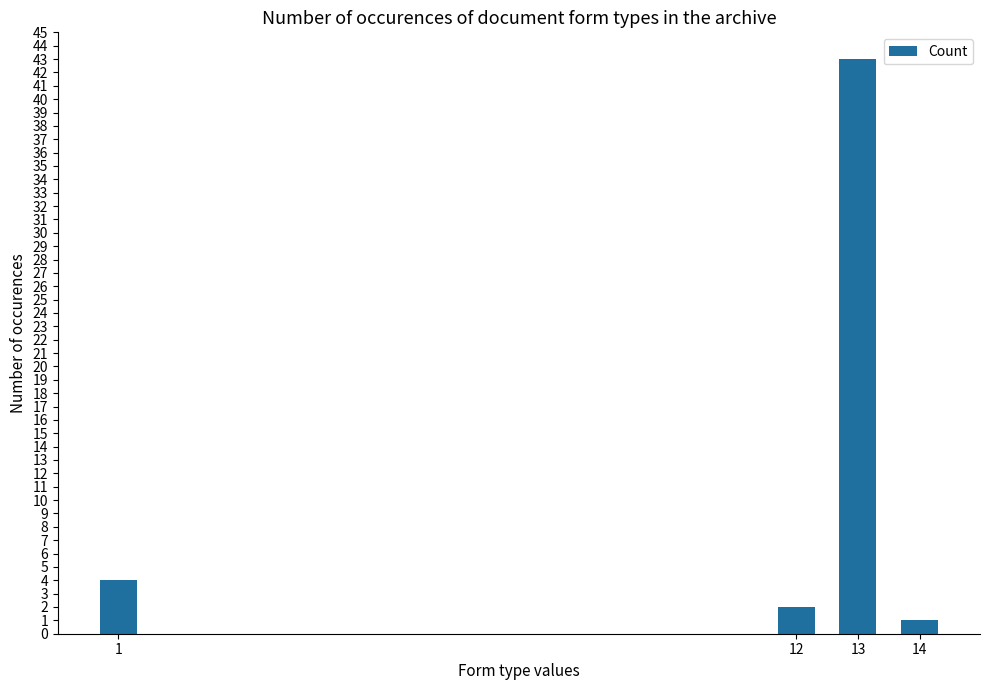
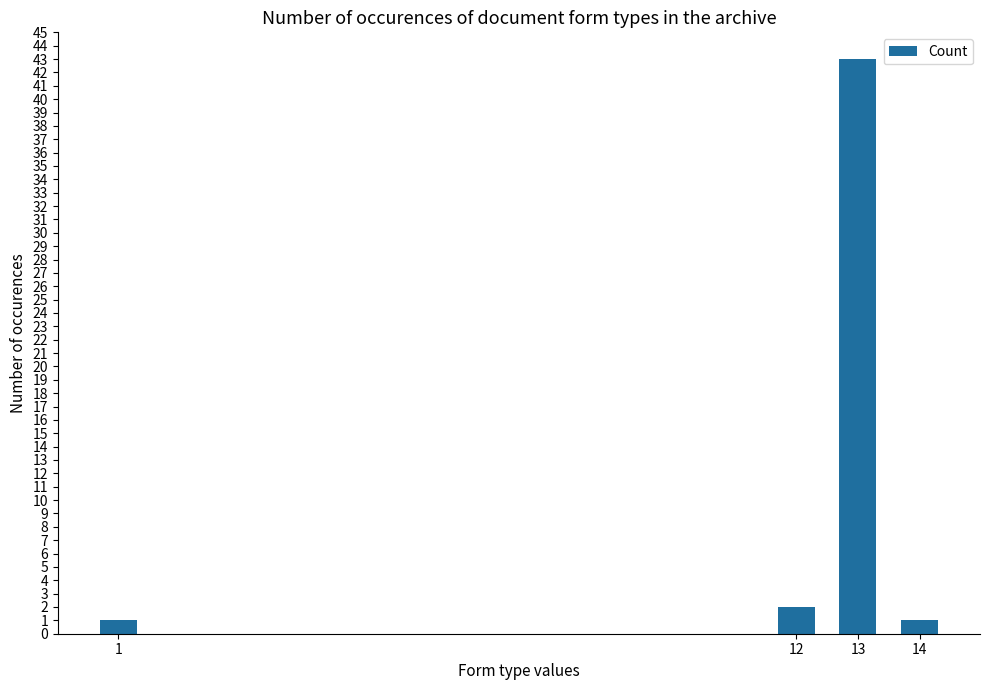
  {
-   "1": 4,
+   "1": 1,
    "12": 2,
    "13": 43,
    "14": 1
  }
